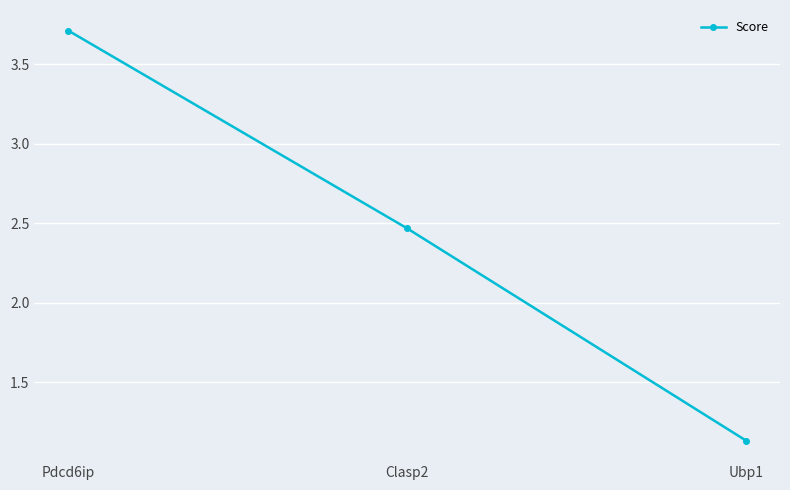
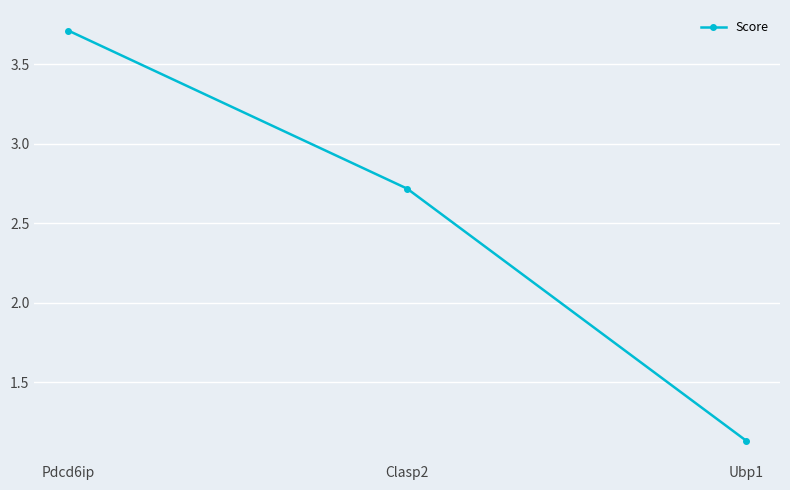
  {
    "Pdcd6ip": 3.71,
-   "Clasp2": 2.47,
+   "Clasp2": 2.72,
    "Ubp1": 1.13
  }
